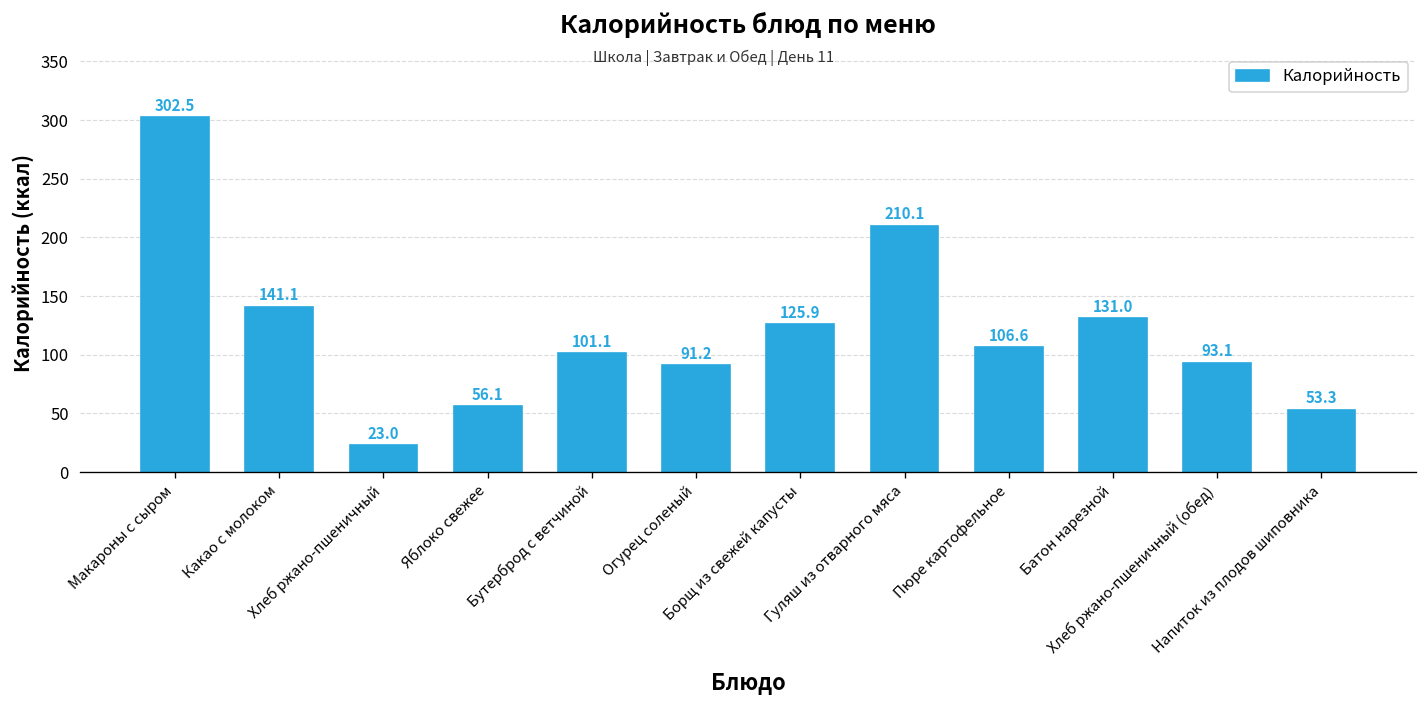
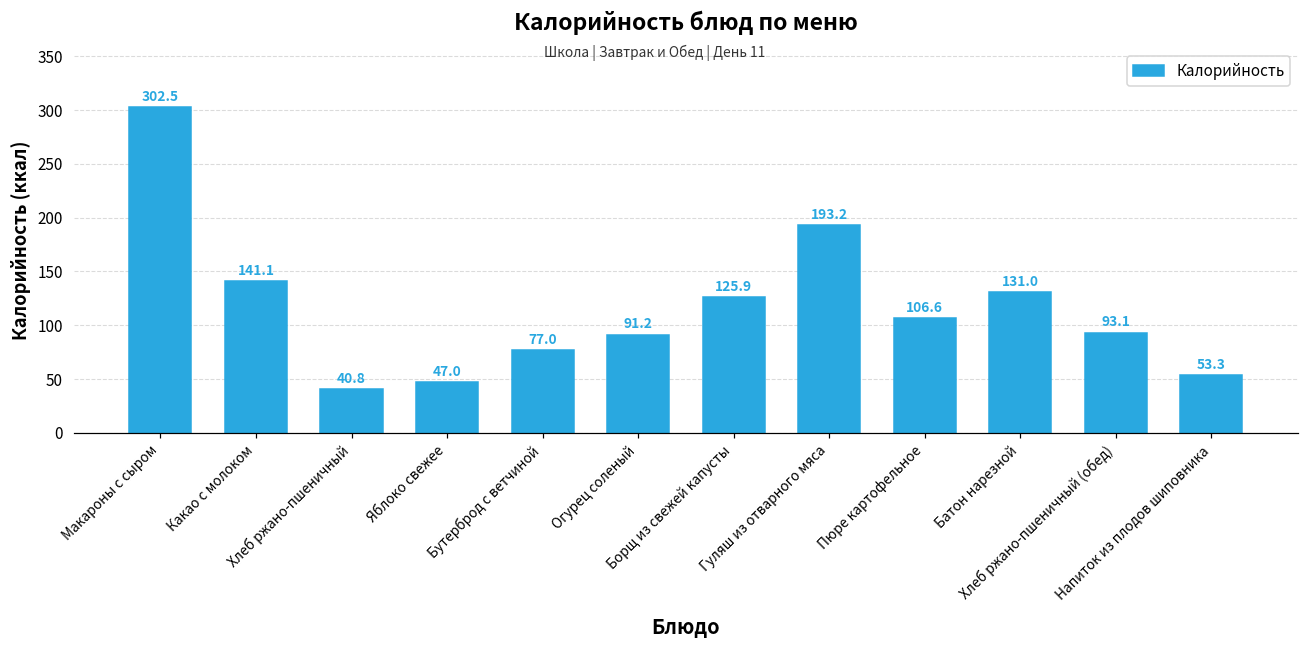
  {
    "Макароны с сыром": 302.5,
    "Какао с молоком": 141.1,
-   "Хлеб ржано-пшеничный": 23.0,
-   "Яблоко свежее": 56.1,
-   "Бутерброд с ветчиной": 101.1,
+   "Хлеб ржано-пшеничный": 40.8,
+   "Яблоко свежее": 47.0,
+   "Бутерброд с ветчиной": 77.0,
    "Огурец соленый": 91.2,
    "Борщ из свежей капусты": 125.9,
-   "Гуляш из отварного мяса": 210.1,
+   "Гуляш из отварного мяса": 193.2,
    "Пюре картофельное": 106.6,
    "Батон нарезной": 131.0,
    "Хлеб ржано-пшеничный (обед)": 93.1,
    "Напиток из плодов шиповника": 53.3
  }
